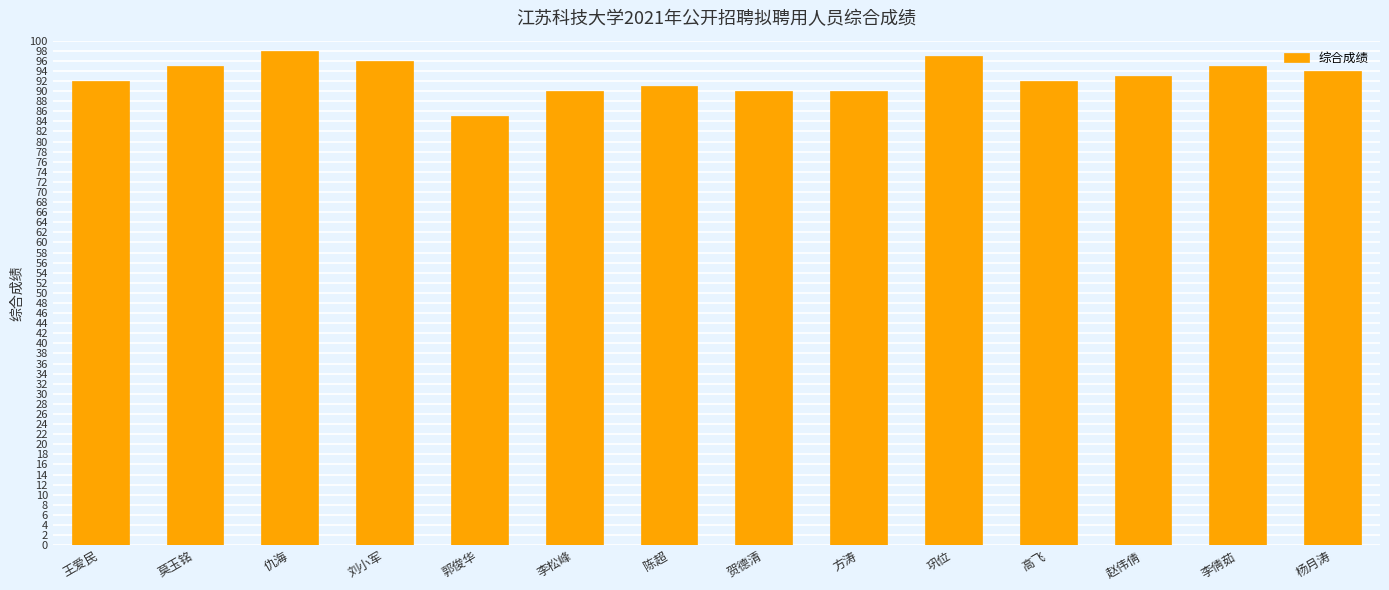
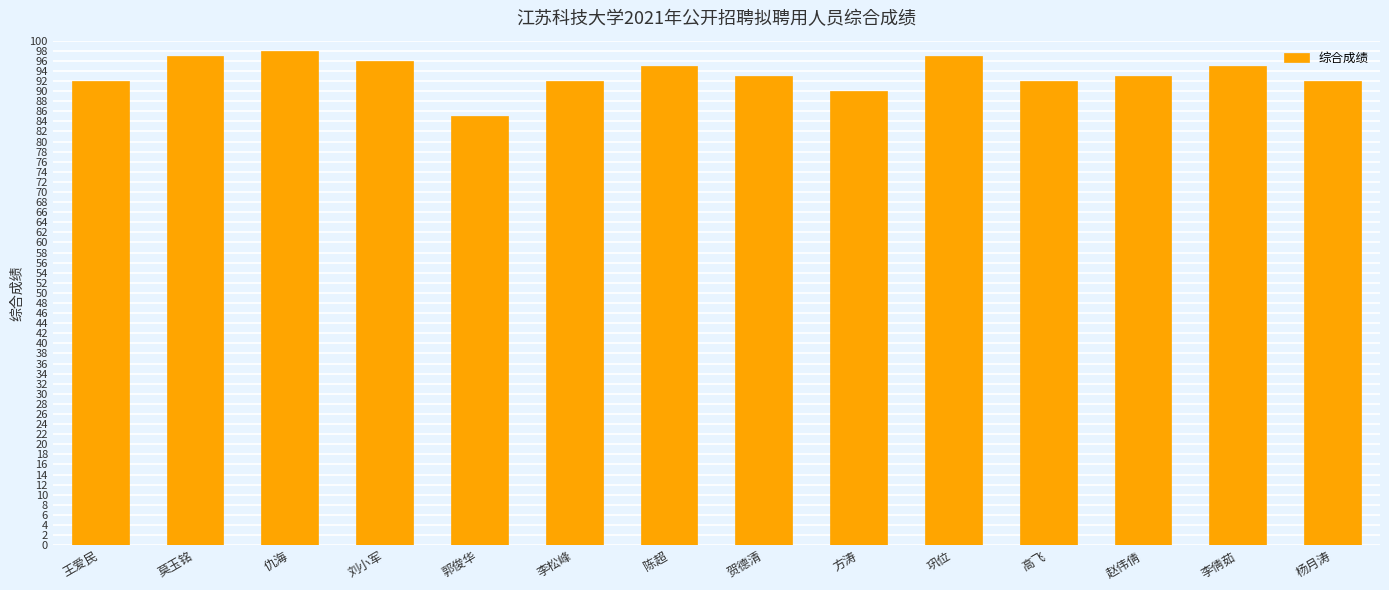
  {
    "王爱民": 92,
-   "莫玉铭": 95,
+   "莫玉铭": 97,
    "仇海": 98,
    "刘小军": 96,
    "郭俊华": 85,
-   "李松峰": 90,
-   "陈超": 91,
-   "贺德清": 90,
+   "李松峰": 92,
+   "陈超": 95,
+   "贺德清": 93,
    "方涛": 90,
    "巩位": 97,
    "高飞": 92,
    "赵伟倩": 93,
    "李倩茹": 95,
-   "杨月涛": 94
+   "杨月涛": 92
  }
